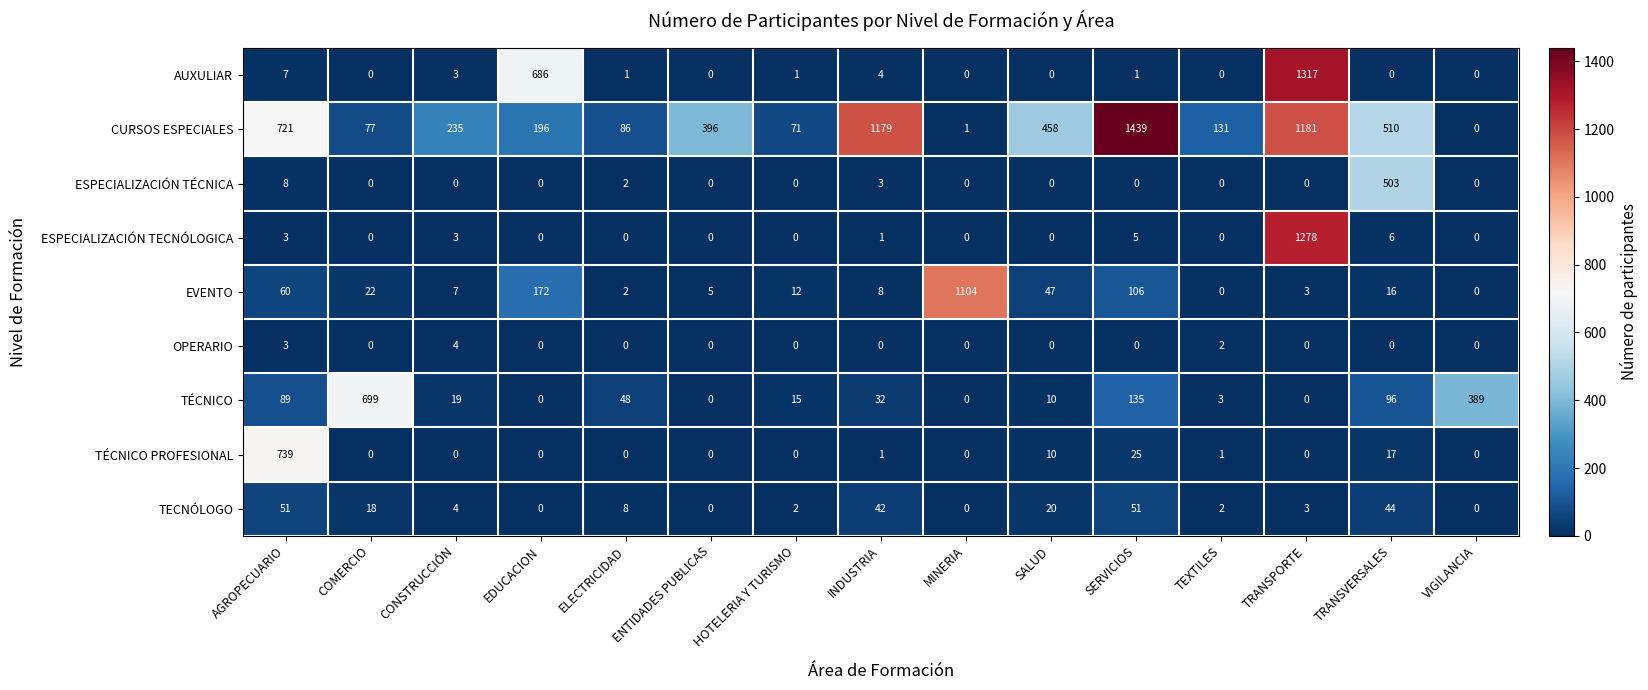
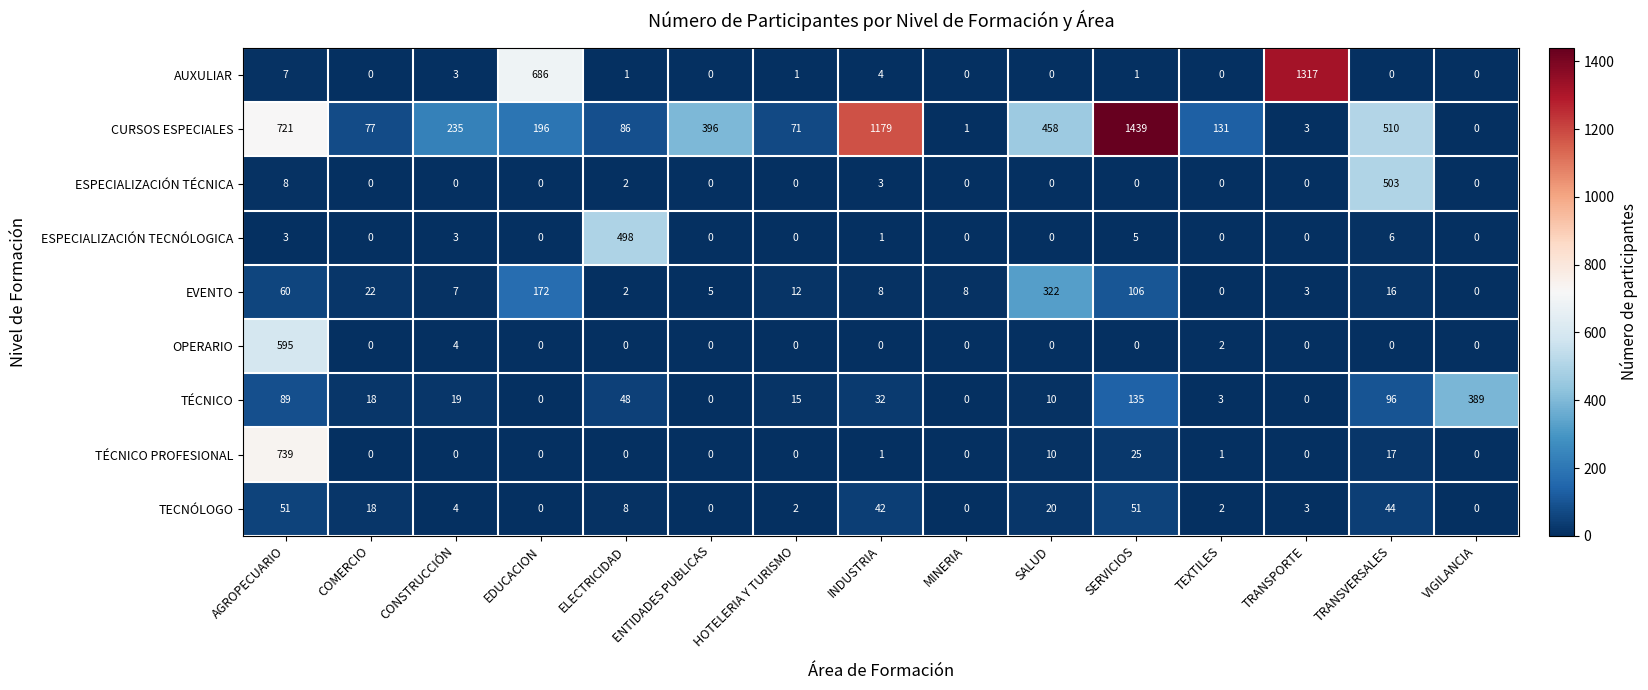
  {
    "AUXULIAR": {
      "AGROPECUARIO": 7,
      "COMERCIO": 0,
      "CONSTRUCCIÓN": 3,
      "EDUCACION": 686,
      "ELECTRICIDAD": 1,
      "ENTIDADES PUBLICAS": 0,
      "HOTELERIA Y TURISMO": 1,
      "INDUSTRIA": 4,
      "MINERIA": 0,
      "SALUD": 0,
      "SERVICIOS": 1,
      "TEXTILES": 0,
      "TRANSPORTE": 1317,
      "TRANSVERSALES": 0,
      "VIGILANCIA": 0
    },
    "CURSOS ESPECIALES": {
      "AGROPECUARIO": 721,
      "COMERCIO": 77,
      "CONSTRUCCIÓN": 235,
      "EDUCACION": 196,
      "ELECTRICIDAD": 86,
      "ENTIDADES PUBLICAS": 396,
      "HOTELERIA Y TURISMO": 71,
      "INDUSTRIA": 1179,
      "MINERIA": 1,
      "SALUD": 458,
      "SERVICIOS": 1439,
      "TEXTILES": 131,
-     "TRANSPORTE": 1181,
+     "TRANSPORTE": 3,
      "TRANSVERSALES": 510,
      "VIGILANCIA": 0
    },
    "ESPECIALIZACIÓN TÉCNICA": {
      "AGROPECUARIO": 8,
      "COMERCIO": 0,
      "CONSTRUCCIÓN": 0,
      "EDUCACION": 0,
      "ELECTRICIDAD": 2,
      "ENTIDADES PUBLICAS": 0,
      "HOTELERIA Y TURISMO": 0,
      "INDUSTRIA": 3,
      "MINERIA": 0,
      "SALUD": 0,
      "SERVICIOS": 0,
      "TEXTILES": 0,
      "TRANSPORTE": 0,
      "TRANSVERSALES": 503,
      "VIGILANCIA": 0
    },
    "ESPECIALIZACIÓN TECNÓLOGICA": {
      "AGROPECUARIO": 3,
      "COMERCIO": 0,
      "CONSTRUCCIÓN": 3,
      "EDUCACION": 0,
-     "ELECTRICIDAD": 0,
+     "ELECTRICIDAD": 498,
      "ENTIDADES PUBLICAS": 0,
      "HOTELERIA Y TURISMO": 0,
      "INDUSTRIA": 1,
      "MINERIA": 0,
      "SALUD": 0,
      "SERVICIOS": 5,
      "TEXTILES": 0,
-     "TRANSPORTE": 1278,
+     "TRANSPORTE": 0,
      "TRANSVERSALES": 6,
      "VIGILANCIA": 0
    },
    "EVENTO": {
      "AGROPECUARIO": 60,
      "COMERCIO": 22,
      "CONSTRUCCIÓN": 7,
      "EDUCACION": 172,
      "ELECTRICIDAD": 2,
      "ENTIDADES PUBLICAS": 5,
      "HOTELERIA Y TURISMO": 12,
      "INDUSTRIA": 8,
-     "MINERIA": 1104,
-     "SALUD": 47,
+     "MINERIA": 8,
+     "SALUD": 322,
      "SERVICIOS": 106,
      "TEXTILES": 0,
      "TRANSPORTE": 3,
      "TRANSVERSALES": 16,
      "VIGILANCIA": 0
    },
    "OPERARIO": {
-     "AGROPECUARIO": 3,
+     "AGROPECUARIO": 595,
      "COMERCIO": 0,
      "CONSTRUCCIÓN": 4,
      "EDUCACION": 0,
      "ELECTRICIDAD": 0,
      "ENTIDADES PUBLICAS": 0,
      "HOTELERIA Y TURISMO": 0,
      "INDUSTRIA": 0,
      "MINERIA": 0,
      "SALUD": 0,
      "SERVICIOS": 0,
      "TEXTILES": 2,
      "TRANSPORTE": 0,
      "TRANSVERSALES": 0,
      "VIGILANCIA": 0
    },
    "TÉCNICO": {
      "AGROPECUARIO": 89,
-     "COMERCIO": 699,
+     "COMERCIO": 18,
      "CONSTRUCCIÓN": 19,
      "EDUCACION": 0,
      "ELECTRICIDAD": 48,
      "ENTIDADES PUBLICAS": 0,
      "HOTELERIA Y TURISMO": 15,
      "INDUSTRIA": 32,
      "MINERIA": 0,
      "SALUD": 10,
      "SERVICIOS": 135,
      "TEXTILES": 3,
      "TRANSPORTE": 0,
      "TRANSVERSALES": 96,
      "VIGILANCIA": 389
    },
    "TÉCNICO PROFESIONAL": {
      "AGROPECUARIO": 739,
      "COMERCIO": 0,
      "CONSTRUCCIÓN": 0,
      "EDUCACION": 0,
      "ELECTRICIDAD": 0,
      "ENTIDADES PUBLICAS": 0,
      "HOTELERIA Y TURISMO": 0,
      "INDUSTRIA": 1,
      "MINERIA": 0,
      "SALUD": 10,
      "SERVICIOS": 25,
      "TEXTILES": 1,
      "TRANSPORTE": 0,
      "TRANSVERSALES": 17,
      "VIGILANCIA": 0
    },
    "TECNÓLOGO": {
      "AGROPECUARIO": 51,
      "COMERCIO": 18,
      "CONSTRUCCIÓN": 4,
      "EDUCACION": 0,
      "ELECTRICIDAD": 8,
      "ENTIDADES PUBLICAS": 0,
      "HOTELERIA Y TURISMO": 2,
      "INDUSTRIA": 42,
      "MINERIA": 0,
      "SALUD": 20,
      "SERVICIOS": 51,
      "TEXTILES": 2,
      "TRANSPORTE": 3,
      "TRANSVERSALES": 44,
      "VIGILANCIA": 0
    }
  }
